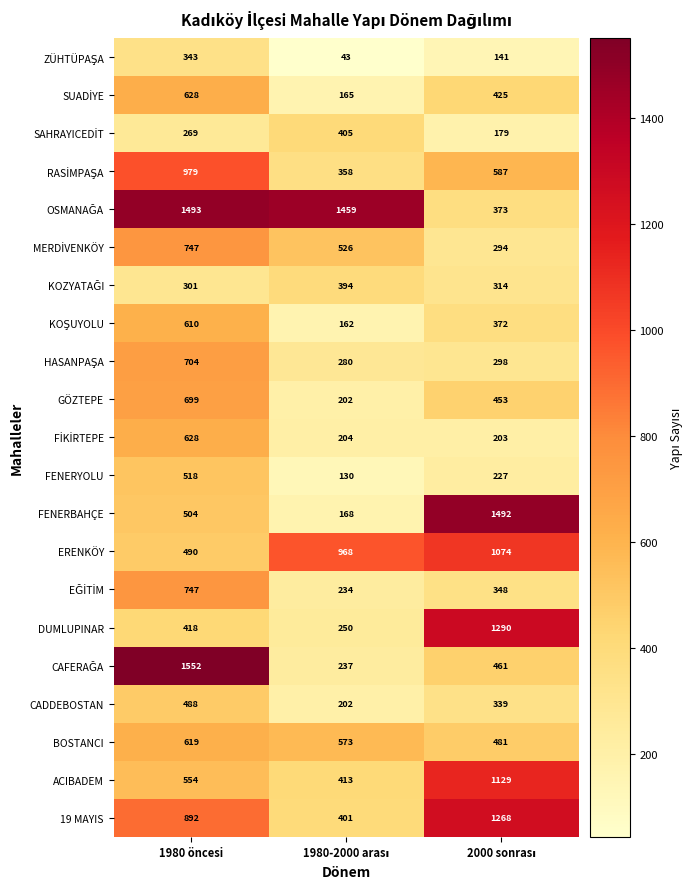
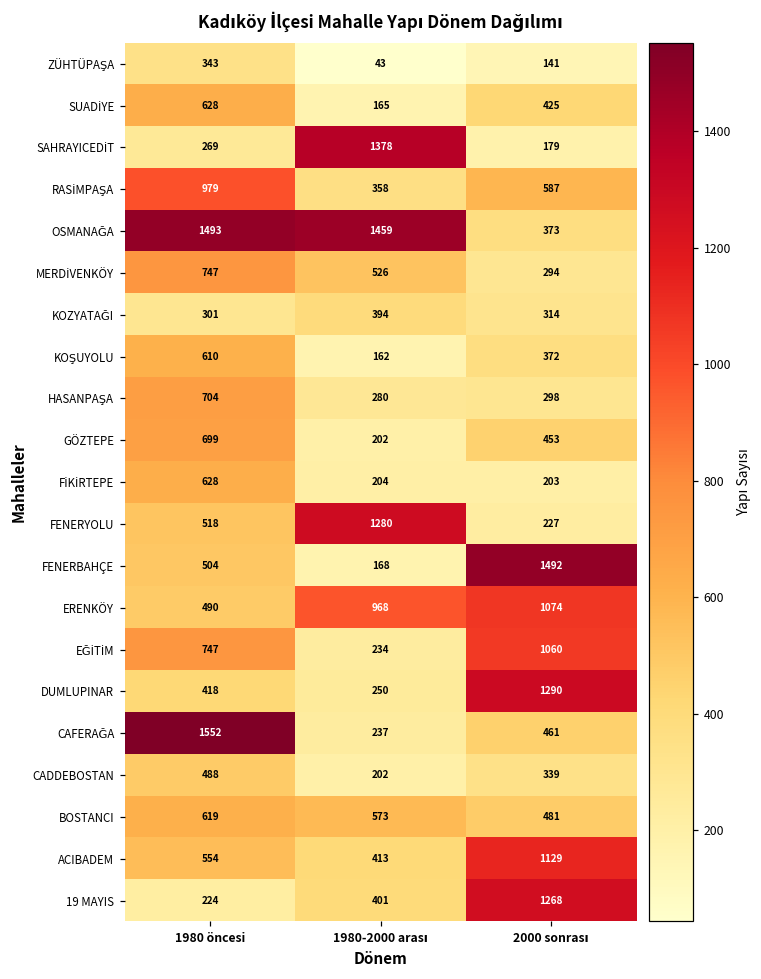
  {
    "ZÜHTÜPAŞA": {
      "1980 öncesi": 343,
      "1980-2000 arası": 43,
      "2000 sonrası": 141
    },
    "SUADİYE": {
      "1980 öncesi": 628,
      "1980-2000 arası": 165,
      "2000 sonrası": 425
    },
    "SAHRAYICEDİT": {
      "1980 öncesi": 269,
-     "1980-2000 arası": 405,
+     "1980-2000 arası": 1378,
      "2000 sonrası": 179
    },
    "RASİMPAŞA": {
      "1980 öncesi": 979,
      "1980-2000 arası": 358,
      "2000 sonrası": 587
    },
    "OSMANAĞA": {
      "1980 öncesi": 1493,
      "1980-2000 arası": 1459,
      "2000 sonrası": 373
    },
    "MERDİVENKÖY": {
      "1980 öncesi": 747,
      "1980-2000 arası": 526,
      "2000 sonrası": 294
    },
    "KOZYATAĞI": {
      "1980 öncesi": 301,
      "1980-2000 arası": 394,
      "2000 sonrası": 314
    },
    "KOŞUYOLU": {
      "1980 öncesi": 610,
      "1980-2000 arası": 162,
      "2000 sonrası": 372
    },
    "HASANPAŞA": {
      "1980 öncesi": 704,
      "1980-2000 arası": 280,
      "2000 sonrası": 298
    },
    "GÖZTEPE": {
      "1980 öncesi": 699,
      "1980-2000 arası": 202,
      "2000 sonrası": 453
    },
    "FİKİRTEPE": {
      "1980 öncesi": 628,
      "1980-2000 arası": 204,
      "2000 sonrası": 203
    },
    "FENERYOLU": {
      "1980 öncesi": 518,
-     "1980-2000 arası": 130,
+     "1980-2000 arası": 1280,
      "2000 sonrası": 227
    },
    "FENERBAHÇE": {
      "1980 öncesi": 504,
      "1980-2000 arası": 168,
      "2000 sonrası": 1492
    },
    "ERENKÖY": {
      "1980 öncesi": 490,
      "1980-2000 arası": 968,
      "2000 sonrası": 1074
    },
    "EĞİTİM": {
      "1980 öncesi": 747,
      "1980-2000 arası": 234,
-     "2000 sonrası": 348
+     "2000 sonrası": 1060
    },
    "DUMLUPINAR": {
      "1980 öncesi": 418,
      "1980-2000 arası": 250,
      "2000 sonrası": 1290
    },
    "CAFERAĞA": {
      "1980 öncesi": 1552,
      "1980-2000 arası": 237,
      "2000 sonrası": 461
    },
    "CADDEBOSTAN": {
      "1980 öncesi": 488,
      "1980-2000 arası": 202,
      "2000 sonrası": 339
    },
    "BOSTANCI": {
      "1980 öncesi": 619,
      "1980-2000 arası": 573,
      "2000 sonrası": 481
    },
    "ACIBADEM": {
      "1980 öncesi": 554,
      "1980-2000 arası": 413,
      "2000 sonrası": 1129
    },
    "19 MAYIS": {
-     "1980 öncesi": 892,
+     "1980 öncesi": 224,
      "1980-2000 arası": 401,
      "2000 sonrası": 1268
    }
  }
